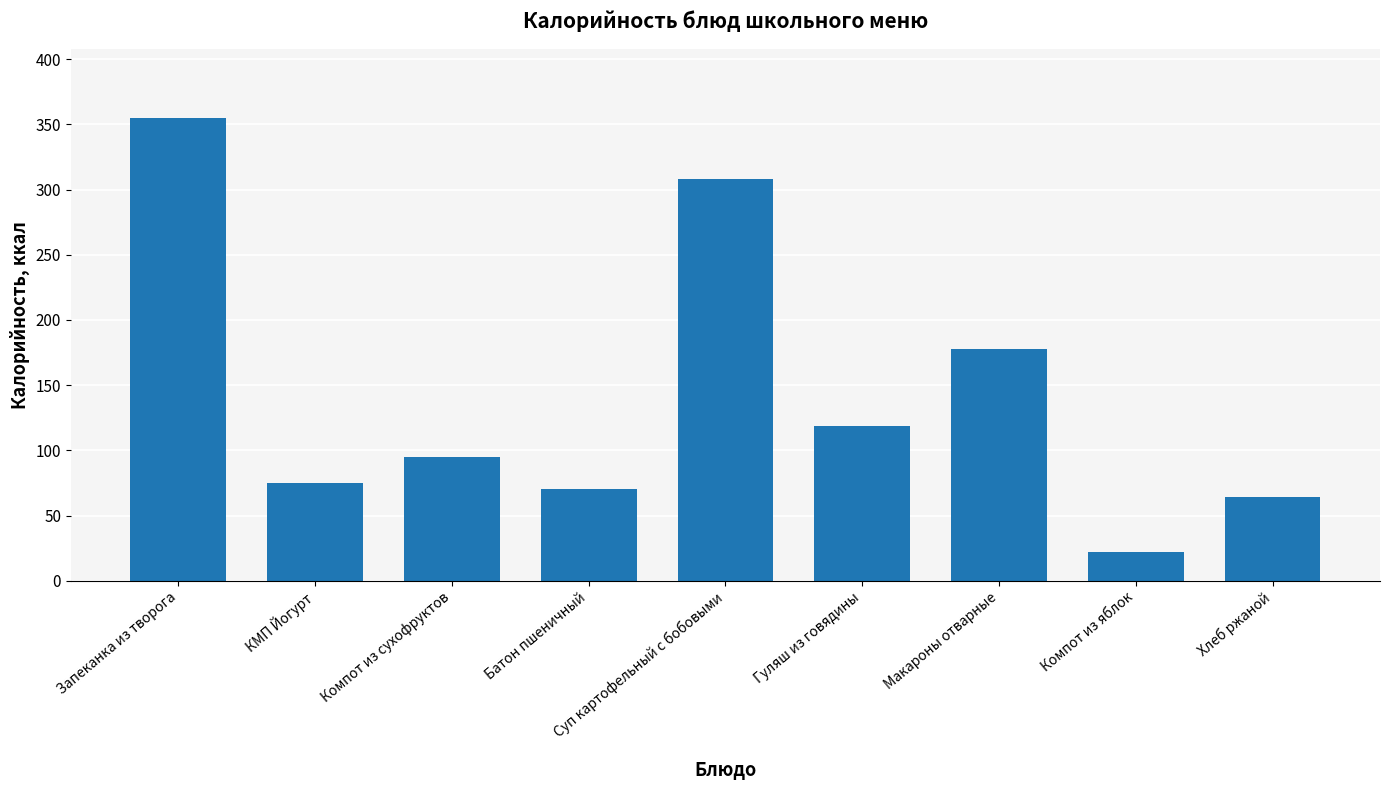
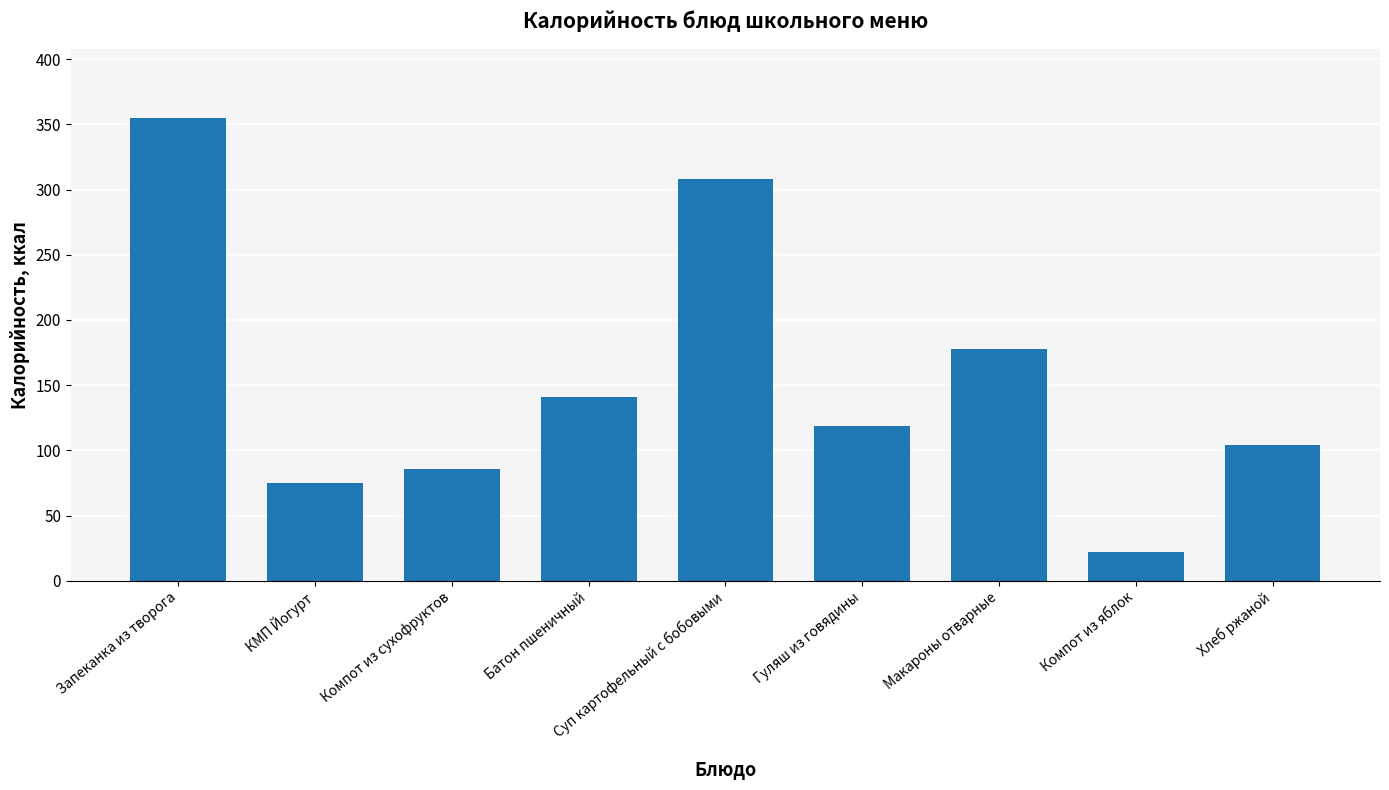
  {
    "Запеканка из творога": 355,
    "КМП Йогурт": 75,
-   "Компот из сухофруктов": 95,
-   "Батон пшеничный": 70,
+   "Компот из сухофруктов": 86,
+   "Батон пшеничный": 141,
    "Суп картофельный с бобовыми": 308,
    "Гуляш из говядины": 119,
    "Макароны отварные": 178,
    "Компот из яблок": 22,
-   "Хлеб ржаной": 64
+   "Хлеб ржаной": 104
  }
